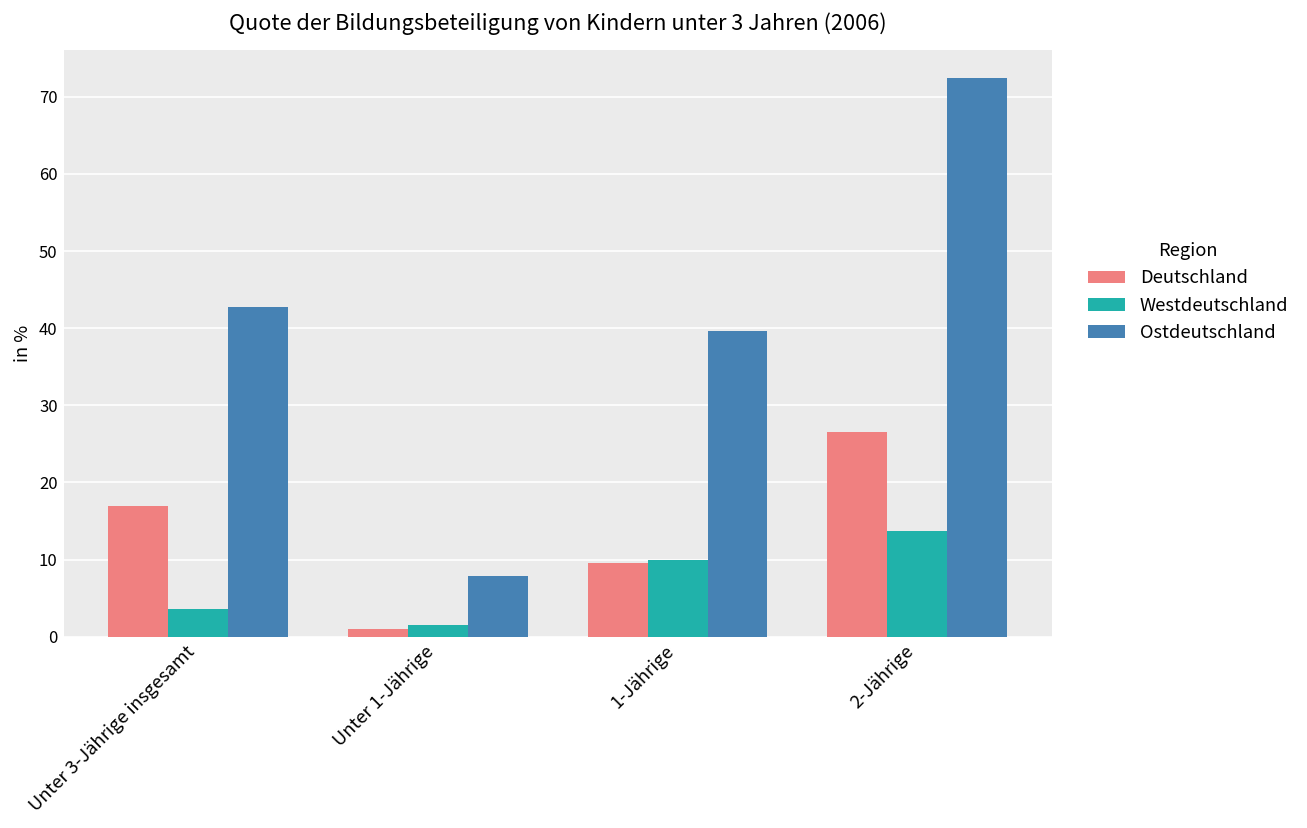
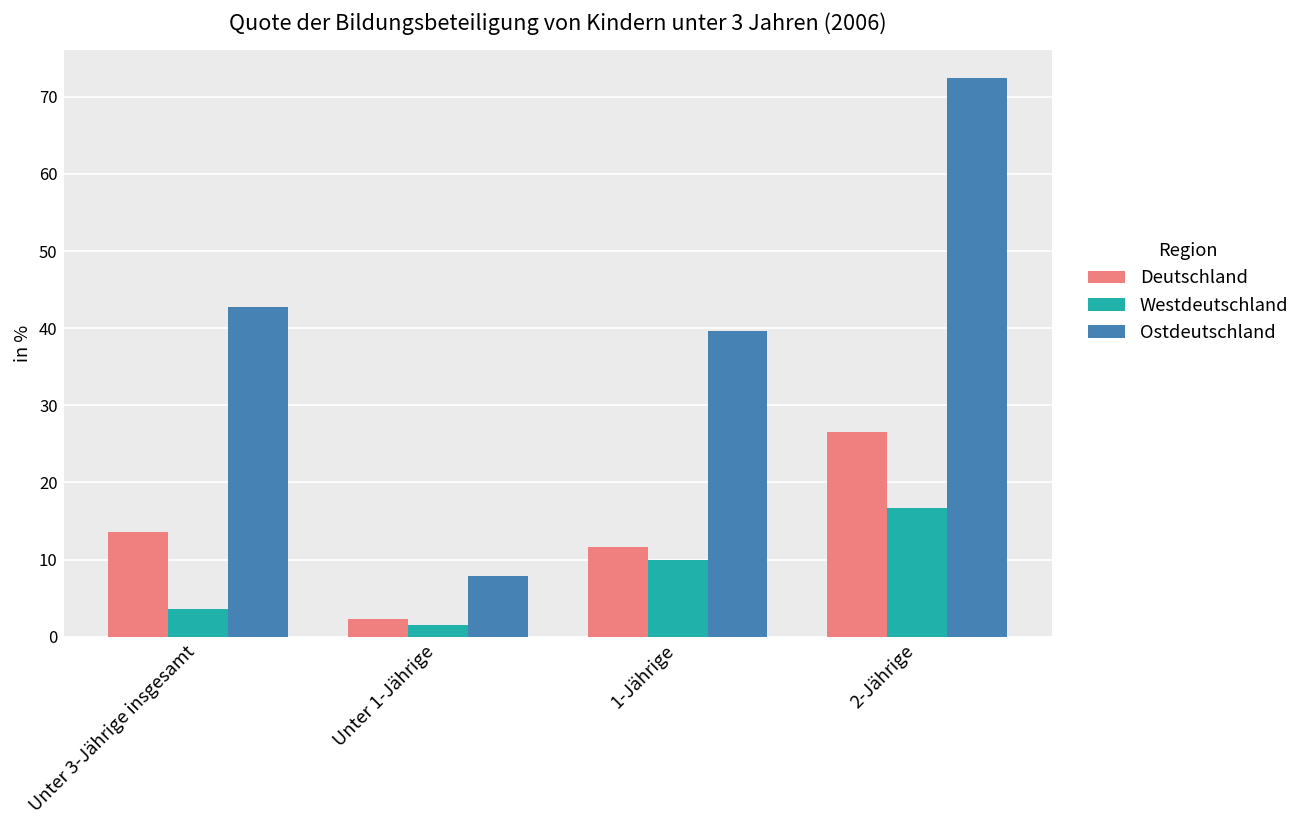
  {
    "Deutschland": {
-     "Unter 3-Jährige insgesamt": 17,
-     "Unter 1-Jährige": 1,
-     "1-Jährige": 10,
+     "Unter 3-Jährige insgesamt": 14,
+     "Unter 1-Jährige": 2,
+     "1-Jährige": 12,
      "2-Jährige": 27
    },
    "Westdeutschland": {
      "Unter 3-Jährige insgesamt": 4,
      "Unter 1-Jährige": 2,
      "1-Jährige": 10,
-     "2-Jährige": 14
+     "2-Jährige": 17
    },
    "Ostdeutschland": {
      "Unter 3-Jährige insgesamt": 43,
      "Unter 1-Jährige": 8,
      "1-Jährige": 40,
      "2-Jährige": 73
    }
  }
